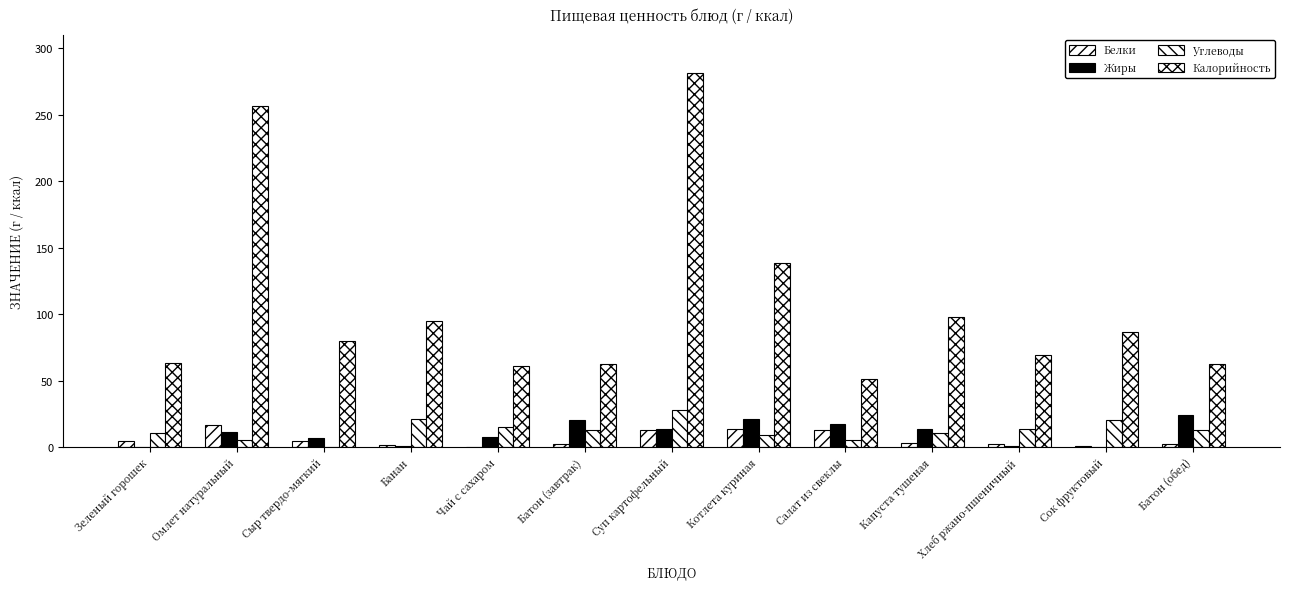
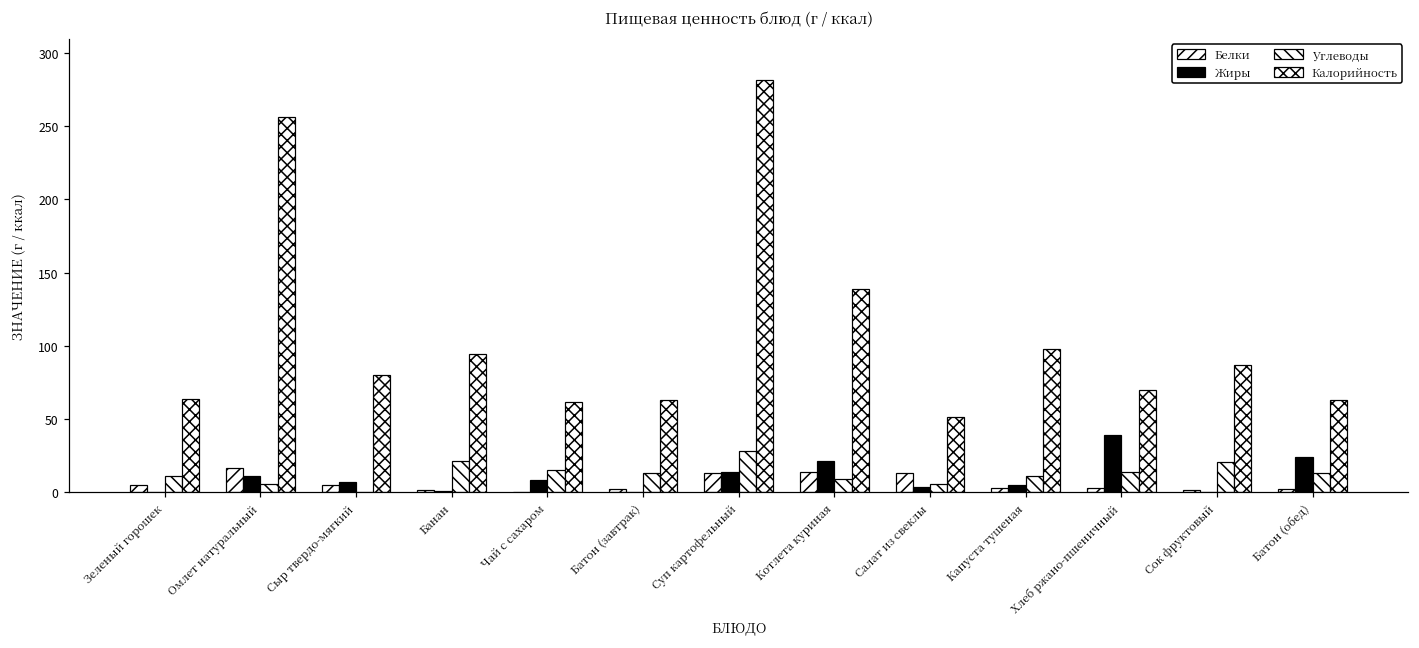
  {
    "Жиры": {
      "Омлет натуральный": 11,
      "Сыр твердо-мягкий": 7,
      "Чай с сахаром": 8,
-     "Батон (завтрак)": 20,
+     "Батон (завтрак)": 0,
      "Суп картофельный": 13,
      "Котлета куриная": 21,
-     "Салат из свеклы": 17,
-     "Капуста тушеная": 13,
-     "Хлеб ржано-пшеничный": 0,
+     "Салат из свеклы": 3,
+     "Капуста тушеная": 5,
+     "Хлеб ржано-пшеничный": 39,
      "Батон (обед)": 24
    }
  }
